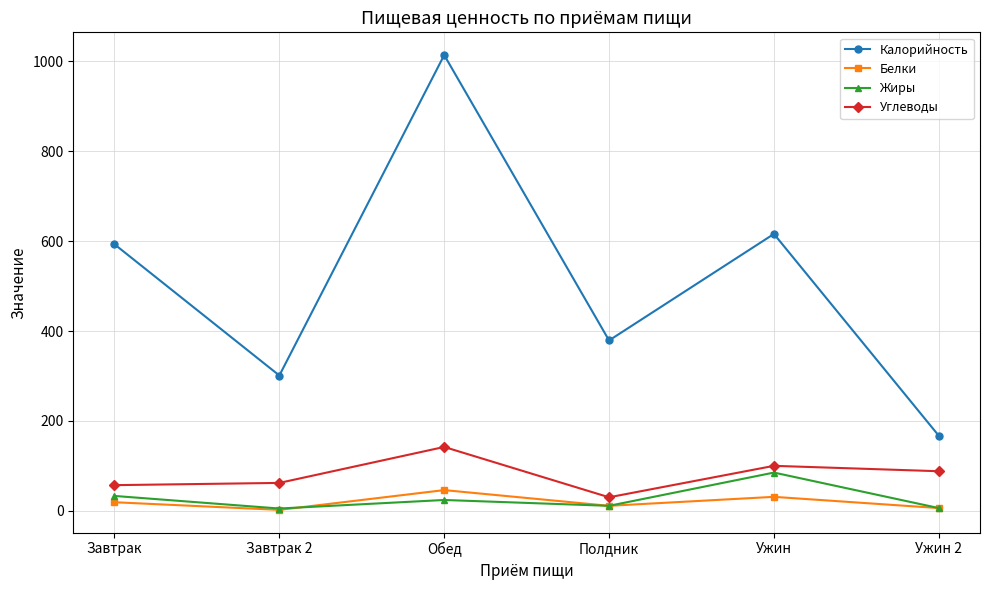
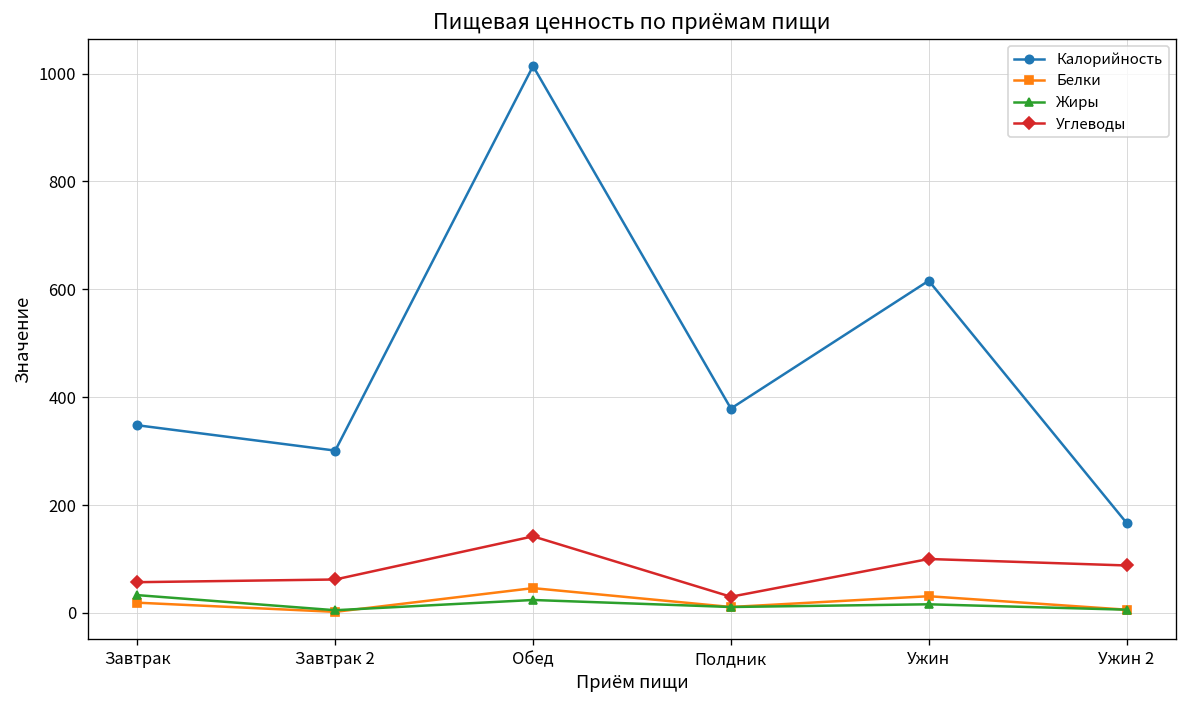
  {
    "Калорийность": {
-     "Завтрак": 590,
+     "Завтрак": 350,
      "Завтрак 2": 300,
      "Обед": 1010,
      "Полдник": 380,
      "Ужин": 620,
      "Ужин 2": 170
    },
    "Белки": {
      "Завтрак": 20,
      "Обед": 50,
      "Ужин": 30
    },
    "Жиры": {
      "Завтрак": 30,
      "Обед": 20,
-     "Ужин": 90
+     "Ужин": 20
    },
    "Углеводы": {
      "Завтрак": 60,
      "Завтрак 2": 60,
      "Обед": 140,
      "Полдник": 30,
      "Ужин": 100,
      "Ужин 2": 90
    }
  }
